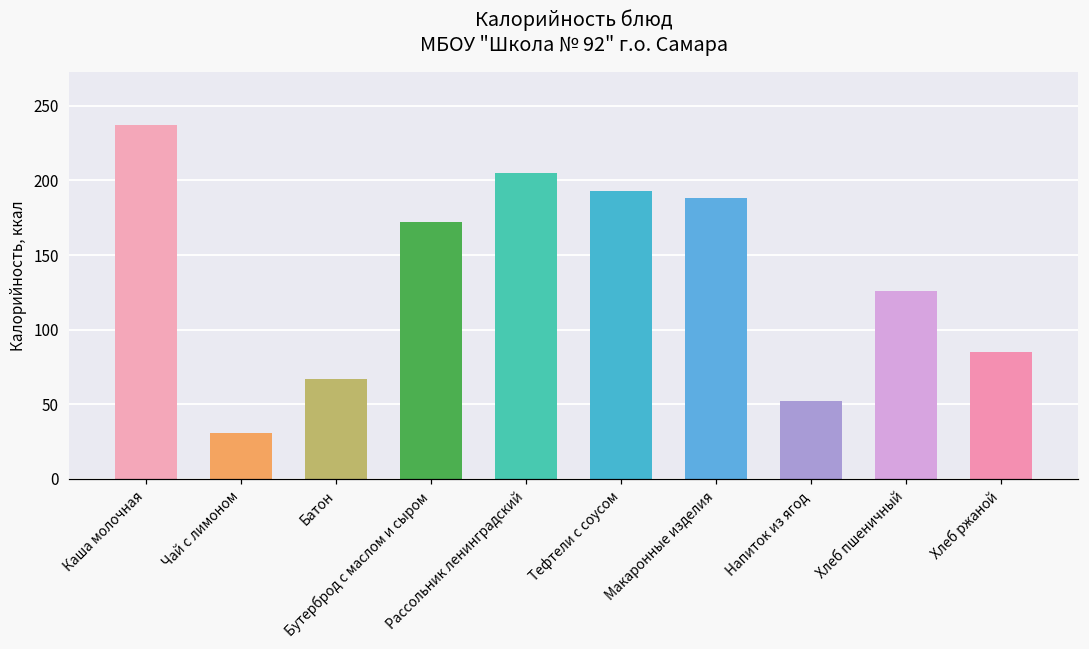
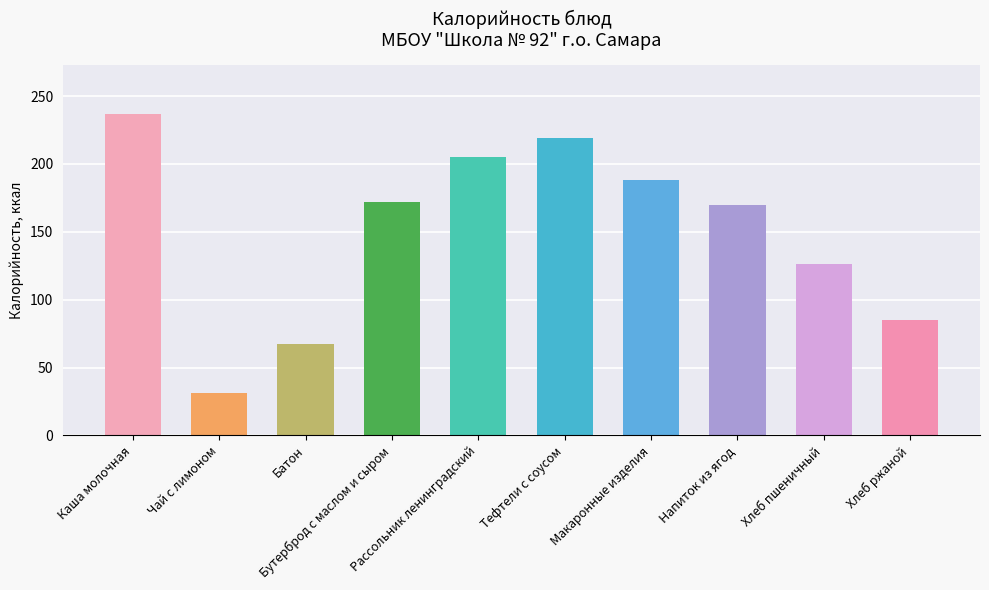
  {
    "Каша молочная": 237,
    "Чай с лимоном": 31,
    "Батон": 67,
    "Бутерброд с маслом и сыром": 172,
    "Рассольник ленинградский": 205,
-   "Тефтели с соусом": 193,
+   "Тефтели с соусом": 219,
    "Макаронные изделия": 188,
-   "Напиток из ягод": 52,
+   "Напиток из ягод": 170,
    "Хлеб пшеничный": 126,
    "Хлеб ржаной": 85
  }
